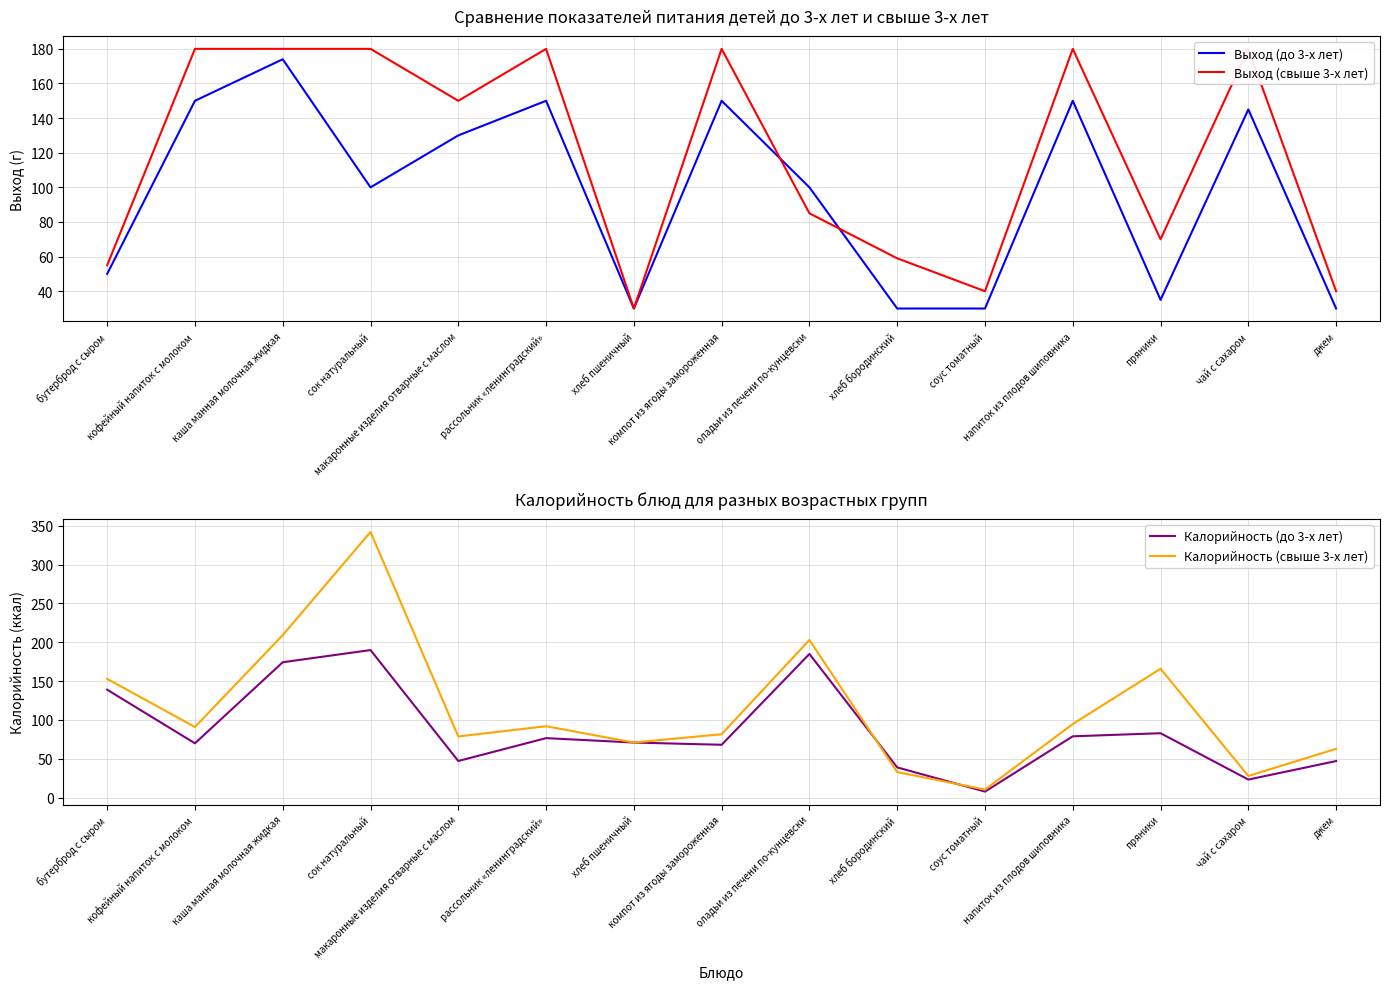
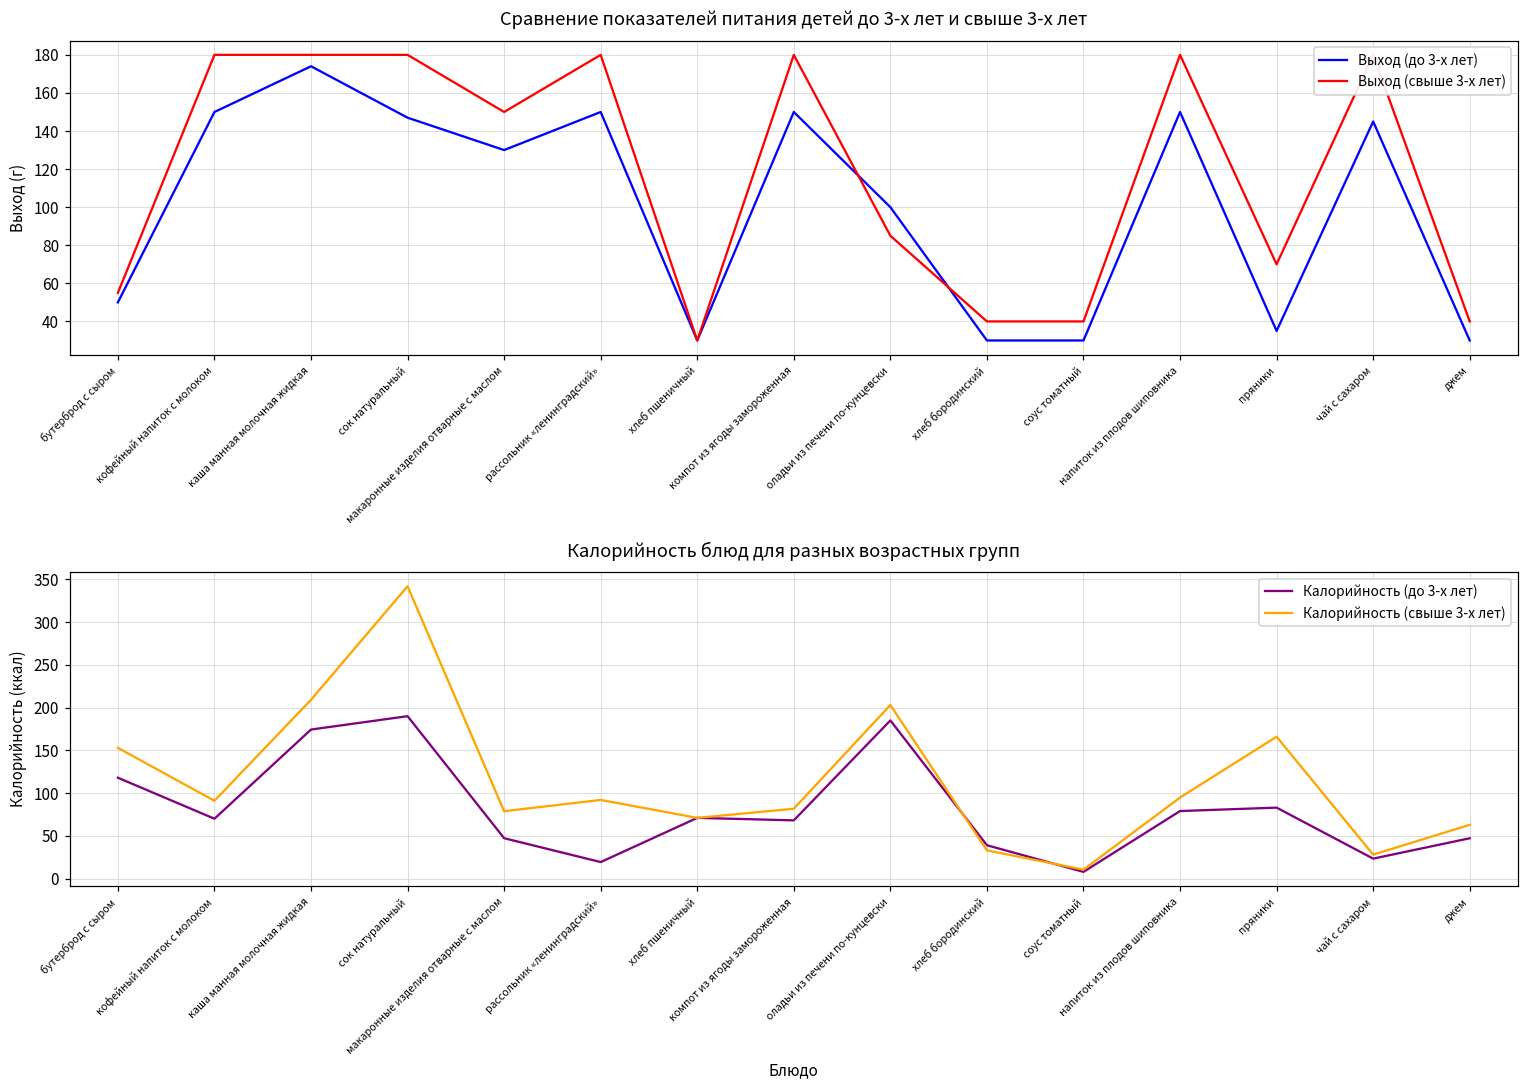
  {
    "Сравнение показателей питания детей до 3-х лет и свыше 3-х лет": {
      "Выход (до 3-х лет)": {
        "бутерброд с сыром": 50,
        "кофейный напиток с молоком": 150,
        "каша манная молочная жидкая": 174,
-       "сок натуральный": 100,
+       "сок натуральный": 147,
        "макаронные изделия отварные с маслом": 130,
        "рассольник «ленинградский»": 150,
        "компот из ягоды замороженная": 150,
        "оладьи из печени по-кунцевски": 100,
        "хлеб бородинский": 30,
        "соус томатный": 30,
        "напиток из плодов шиповника": 150,
        "пряники": 35,
        "чай с сахаром": 145,
        "джем": 30
      },
      "Выход (свыше 3-х лет)": {
        "бутерброд с сыром": 55,
        "кофейный напиток с молоком": 180,
        "каша манная молочная жидкая": 180,
        "сок натуральный": 180,
        "макаронные изделия отварные с маслом": 150,
        "рассольник «ленинградский»": 180,
        "компот из ягоды замороженная": 180,
        "оладьи из печени по-кунцевски": 85,
-       "хлеб бородинский": 59,
+       "хлеб бородинский": 40,
        "соус томатный": 40,
        "напиток из плодов шиповника": 180,
        "пряники": 70,
        "джем": 40
      }
    },
    "Калорийность блюд для разных возрастных групп": {
      "Калорийность (до 3-х лет)": {
-       "бутерброд с сыром": 140,
+       "бутерброд с сыром": 120,
        "кофейный напиток с молоком": 70,
        "каша манная молочная жидкая": 170,
        "сок натуральный": 190,
        "макаронные изделия отварные с маслом": 50,
-       "рассольник «ленинградский»": 80,
+       "рассольник «ленинградский»": 20,
        "компот из ягоды замороженная": 70,
        "оладьи из печени по-кунцевски": 190,
        "хлеб бородинский": 40,
        "напиток из плодов шиповника": 80,
        "пряники": 80,
        "чай с сахаром": 20,
        "джем": 50
      },
      "Калорийность (свыше 3-х лет)": {
        "бутерброд с сыром": 150,
        "кофейный напиток с молоком": 90,
        "каша манная молочная жидкая": 210,
        "сок натуральный": 340,
        "макаронные изделия отварные с маслом": 80,
        "рассольник «ленинградский»": 90,
        "компот из ягоды замороженная": 80,
        "оладьи из печени по-кунцевски": 200,
        "хлеб бородинский": 30,
        "напиток из плодов шиповника": 90,
        "пряники": 170,
        "чай с сахаром": 30,
        "джем": 60
      }
    }
  }
